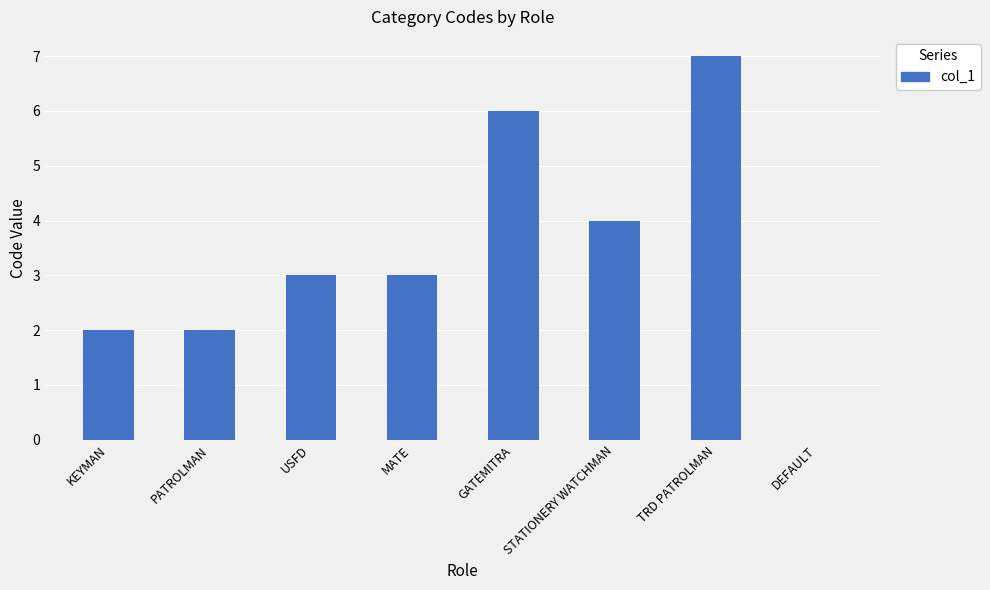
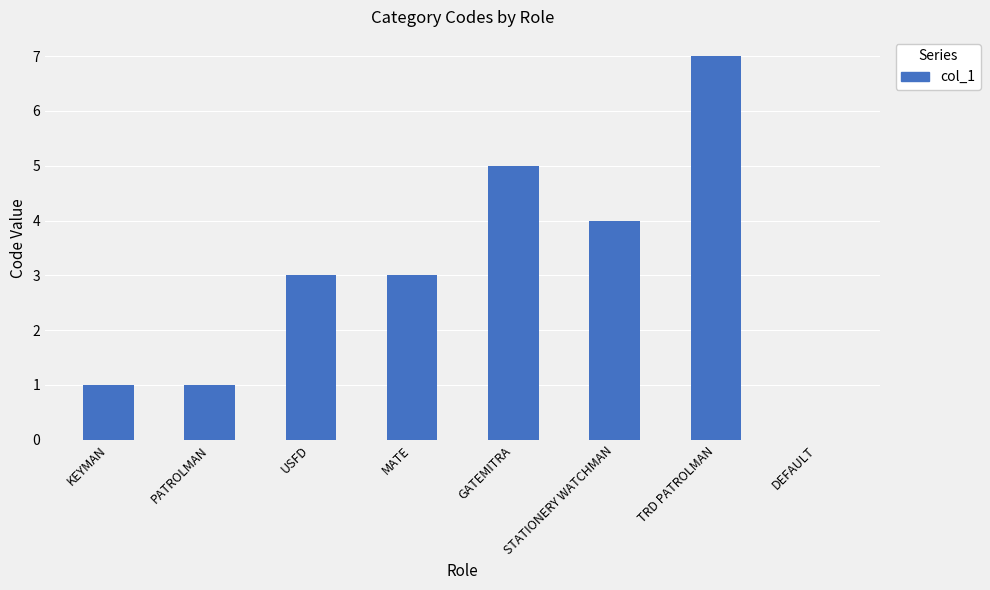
  {
-   "KEYMAN": 2,
-   "PATROLMAN": 2,
+   "KEYMAN": 1,
+   "PATROLMAN": 1,
    "USFD": 3,
    "MATE": 3,
-   "GATEMITRA": 6,
+   "GATEMITRA": 5,
    "STATIONERY WATCHMAN": 4,
    "TRD PATROLMAN": 7,
    "DEFAULT": 0
  }
